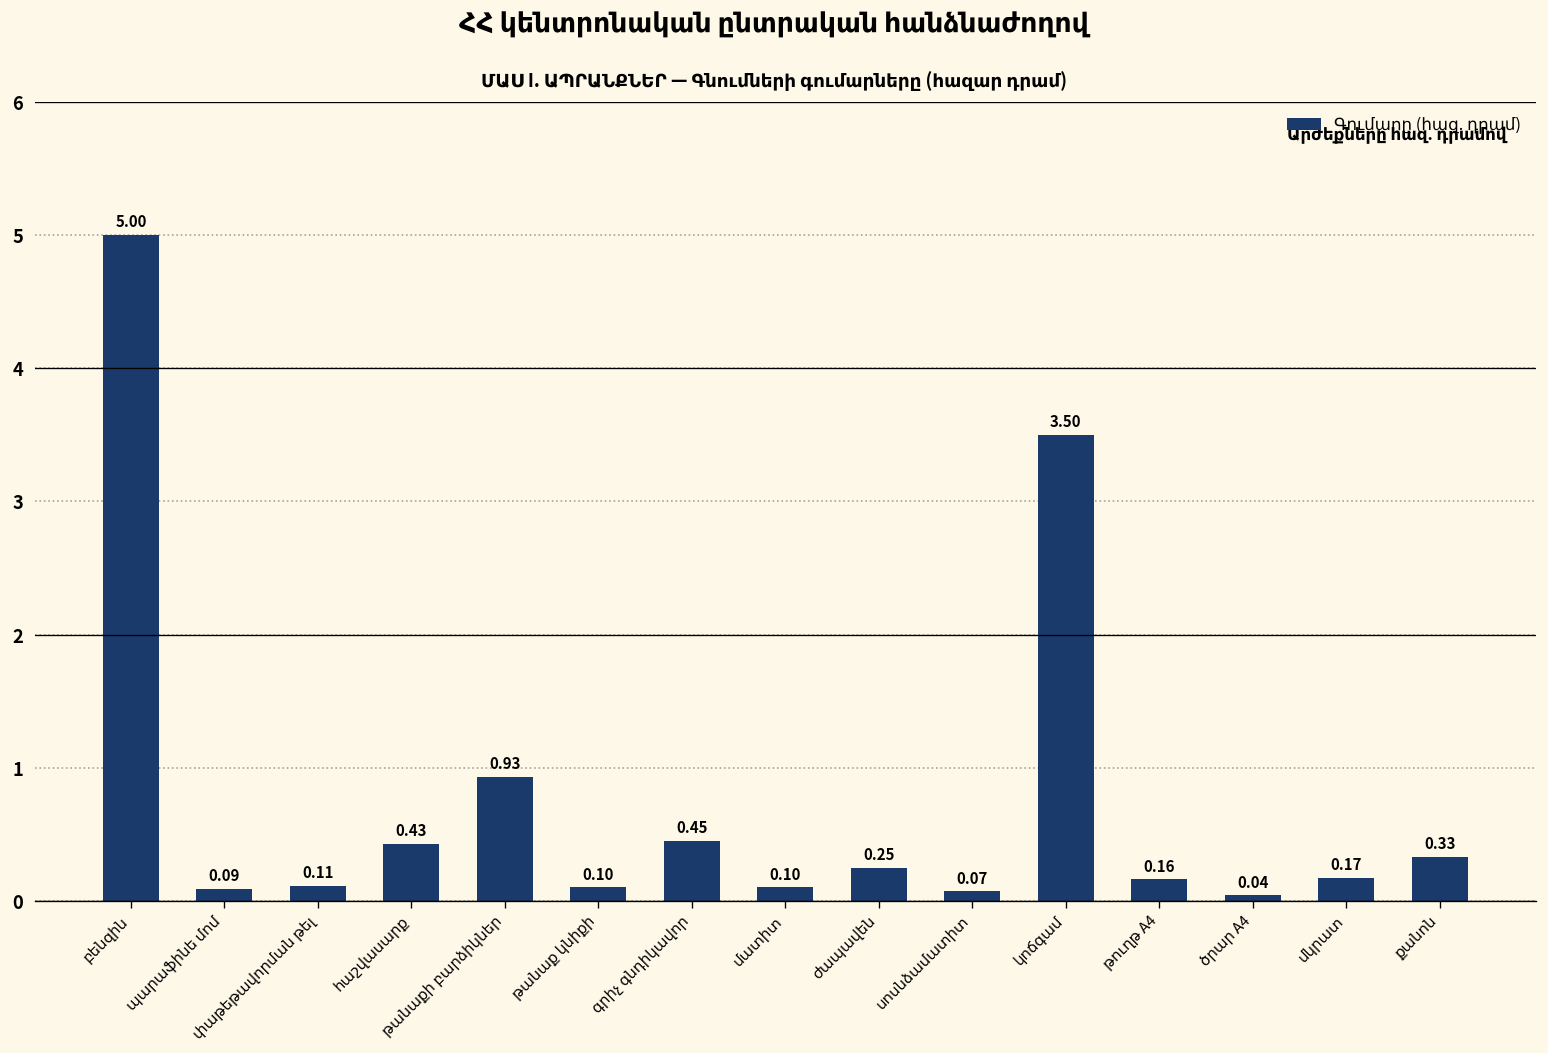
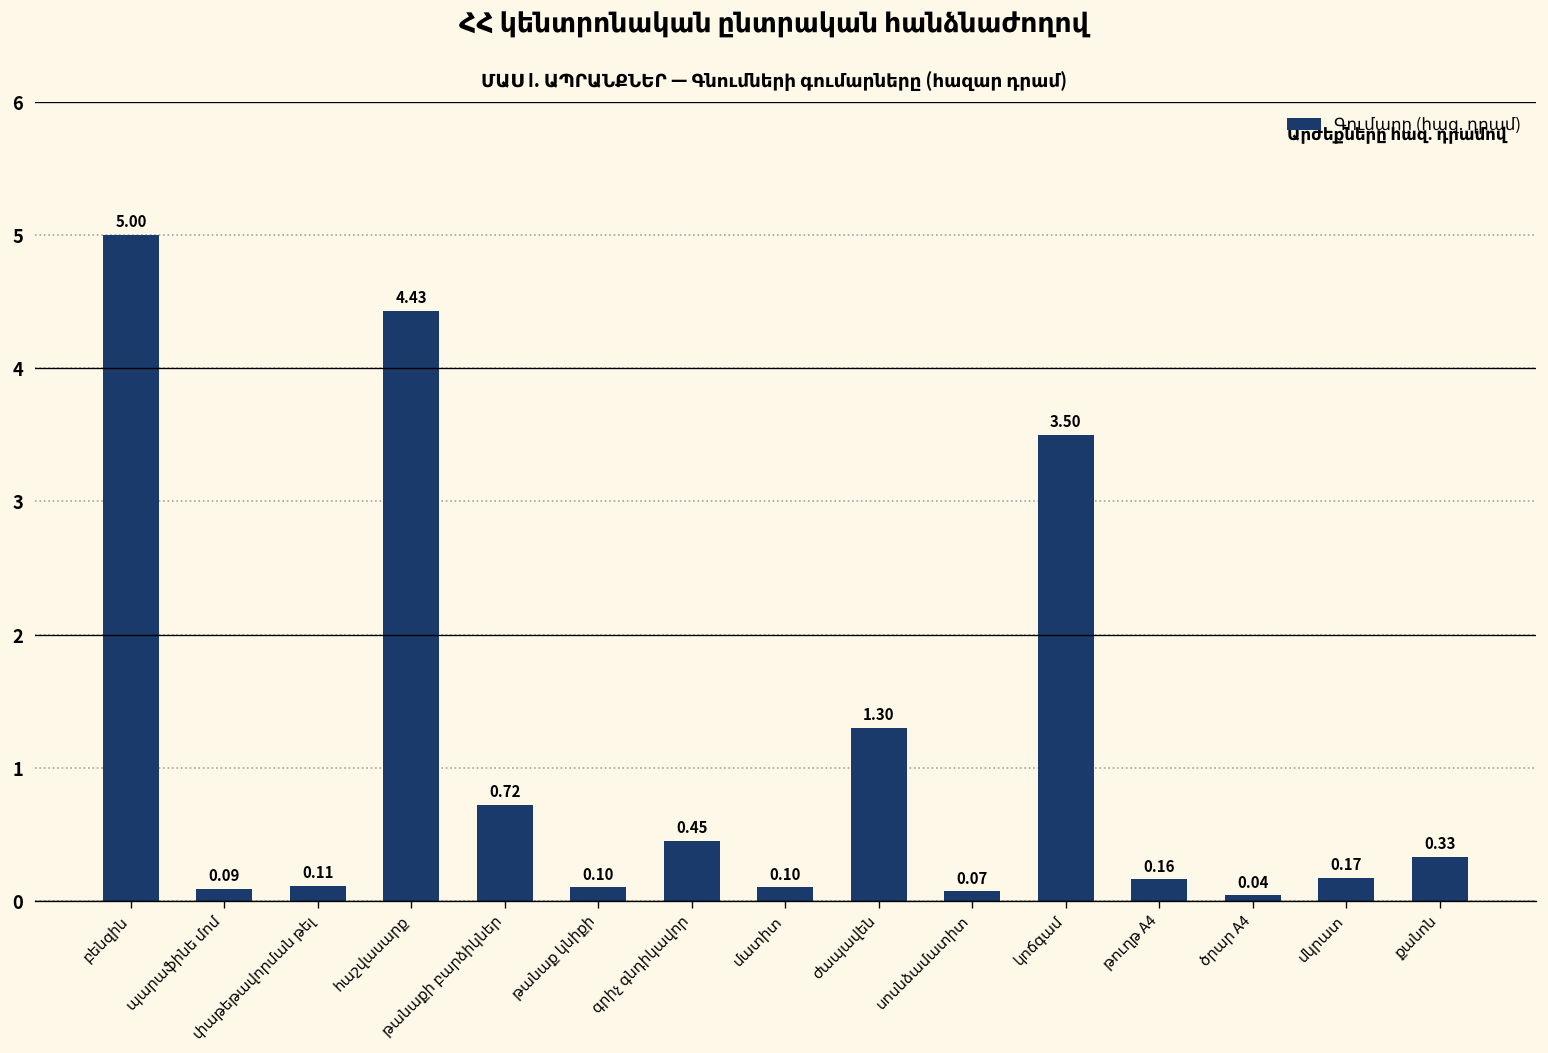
  {
    "բենզին": 5.00,
    "պարաֆինե մոմ": 0.09,
    "փաթեթավորման թել": 0.11,
-   "հաշվասարք": 0.43,
-   "թանաքի բարձիկներ": 0.93,
+   "հաշվասարք": 4.43,
+   "թանաքի բարձիկներ": 0.72,
    "թանաք կնիքի": 0.10,
    "գրիչ գնդիկավոր": 0.45,
    "մատիտ": 0.10,
-   "ժապավեն": 0.25,
+   "ժապավեն": 1.30,
    "սոսնձամատիտ": 0.07,
    "կոճգամ": 3.50,
    "թուղթ A4": 0.16,
    "ծրար A4": 0.04,
    "մկրատ": 0.17,
    "քանոն": 0.33
  }
